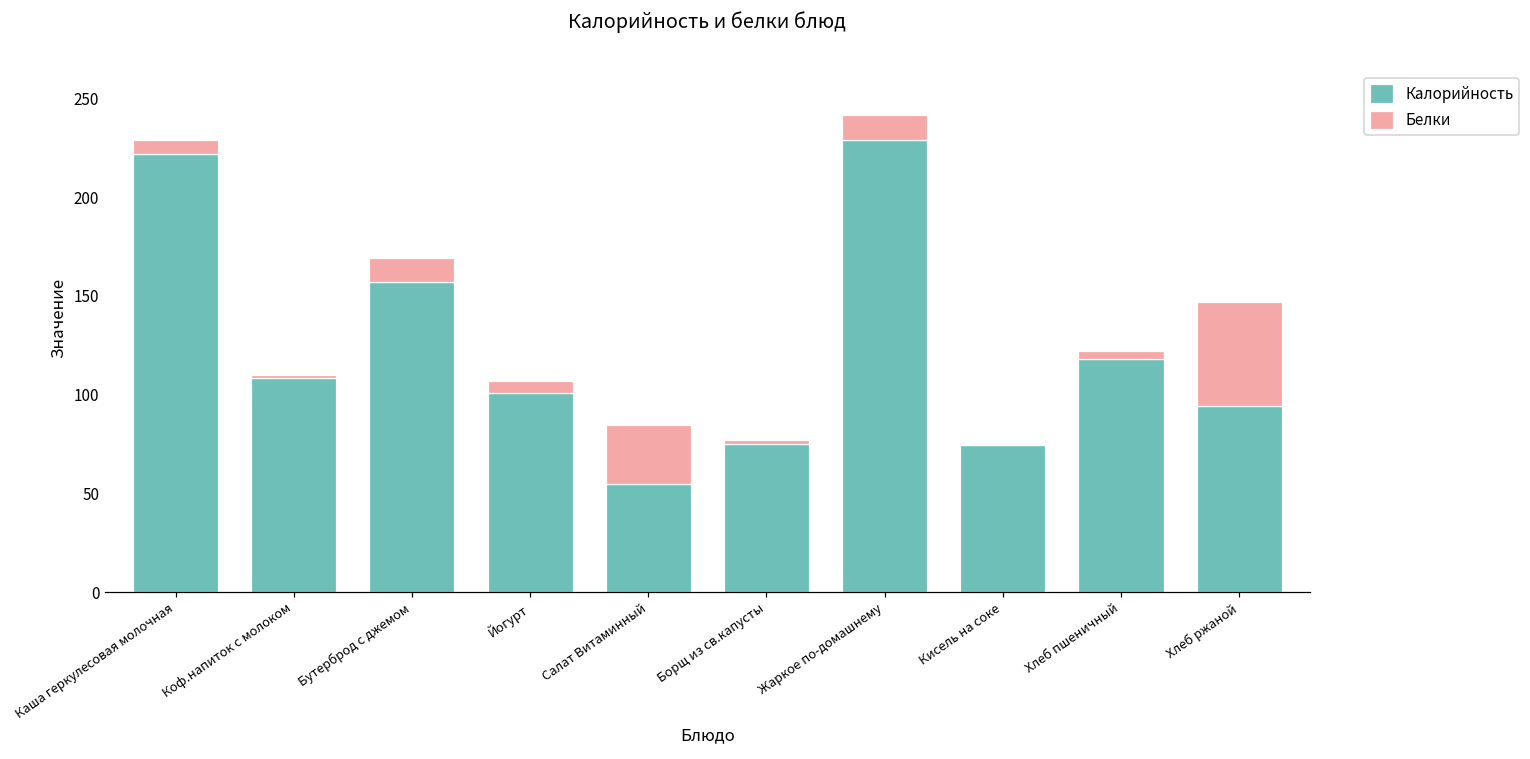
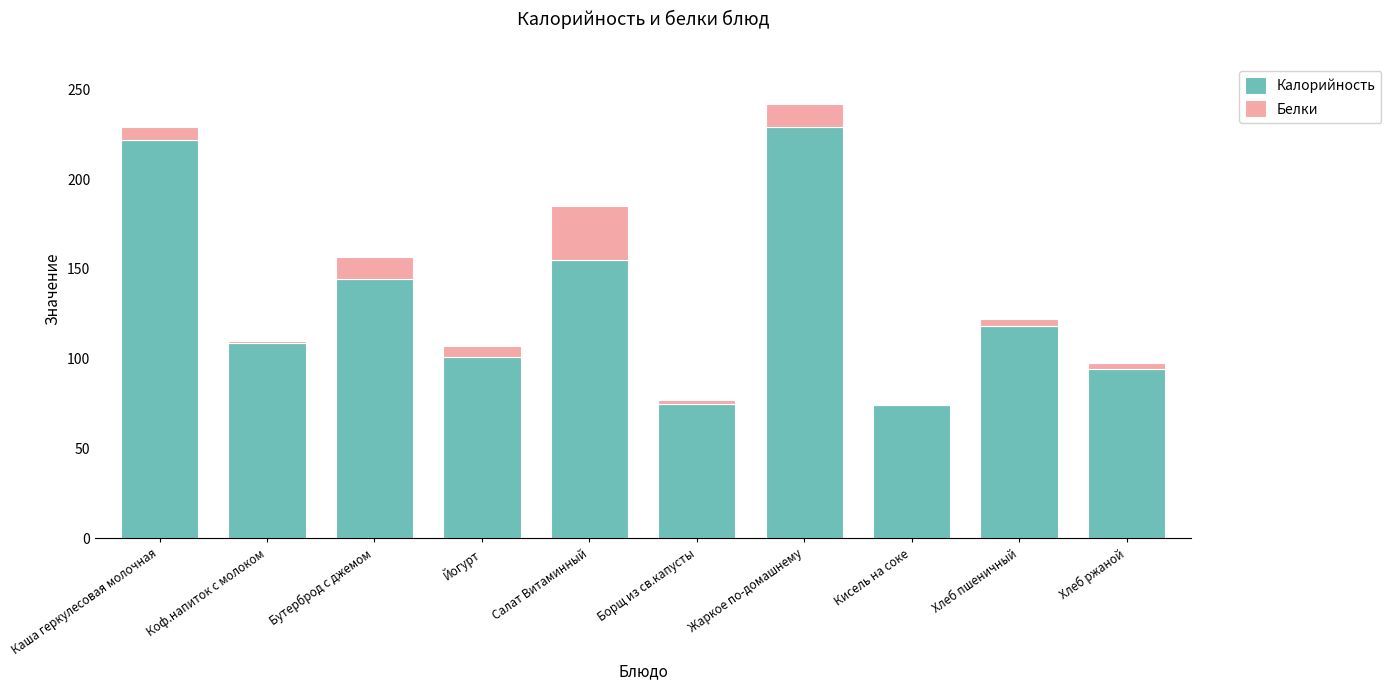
  {
    "Калорийность": {
      "Каша геркулесовая молочная": 222,
      "Коф.напиток с молоком": 109,
-     "Бутерброд с джемом": 157,
+     "Бутерброд с джемом": 144,
      "Йогурт": 101,
-     "Салат Витаминный": 55,
+     "Салат Витаминный": 155,
      "Борщ из св.капусты": 75,
      "Жаркое по-домашнему": 229,
      "Кисель на соке": 74,
      "Хлеб пшеничный": 118,
      "Хлеб ржаной": 94
    },
    "Белки": {
      "Каша геркулесовая молочная": 7,
      "Коф.напиток с молоком": 1,
      "Бутерброд с джемом": 12,
      "Йогурт": 6,
      "Салат Витаминный": 30,
      "Борщ из св.капусты": 2,
      "Жаркое по-домашнему": 13,
      "Хлеб пшеничный": 4,
-     "Хлеб ржаной": 52
+     "Хлеб ржаной": 3
    }
  }
